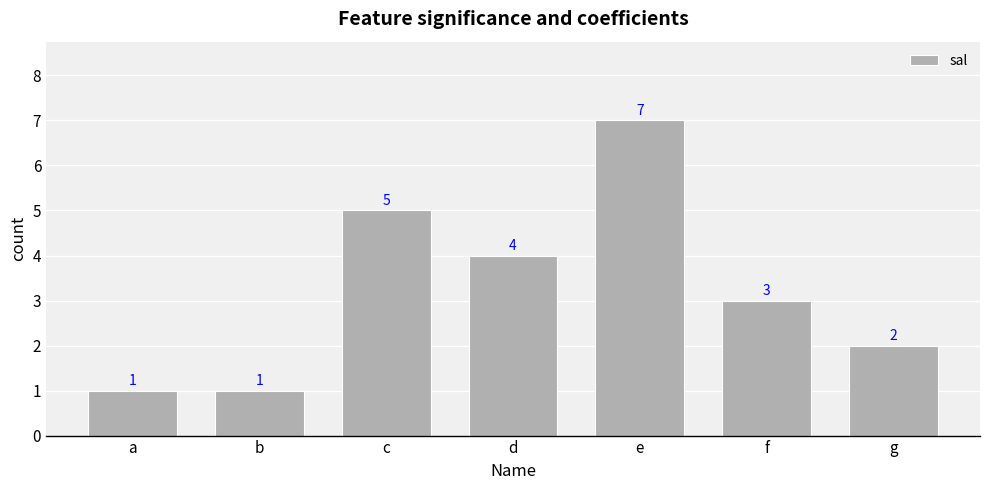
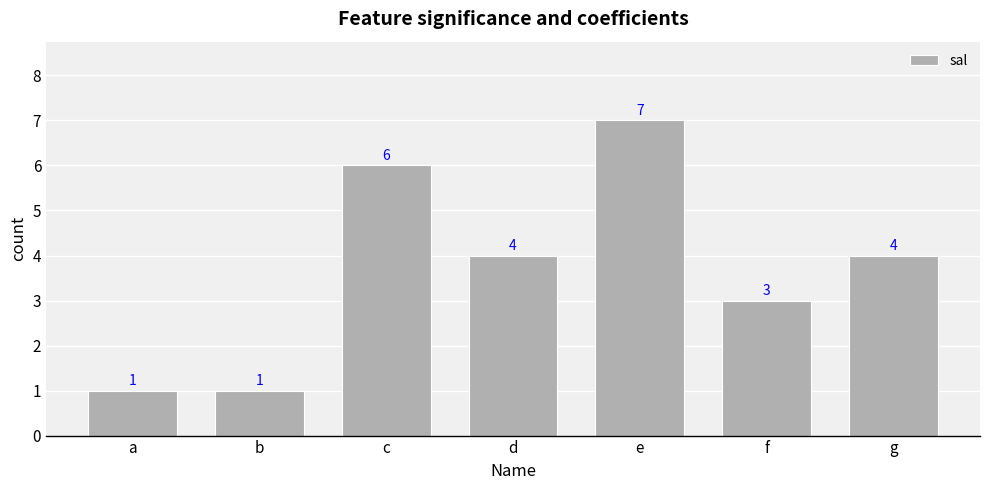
  {
    "a": 1,
    "b": 1,
-   "c": 5,
+   "c": 6,
    "d": 4,
    "e": 7,
    "f": 3,
-   "g": 2
+   "g": 4
  }
